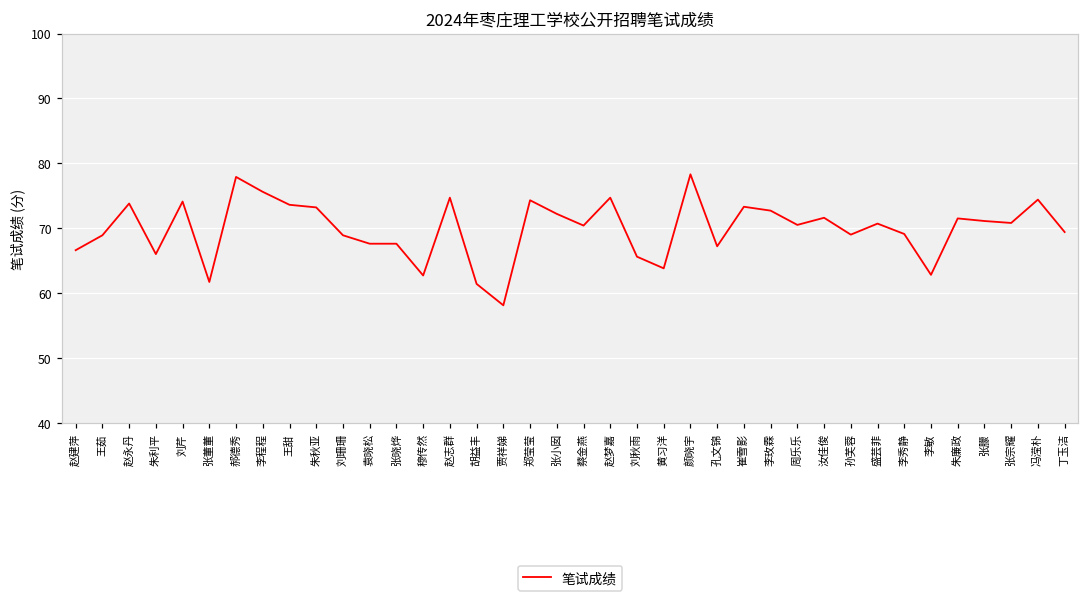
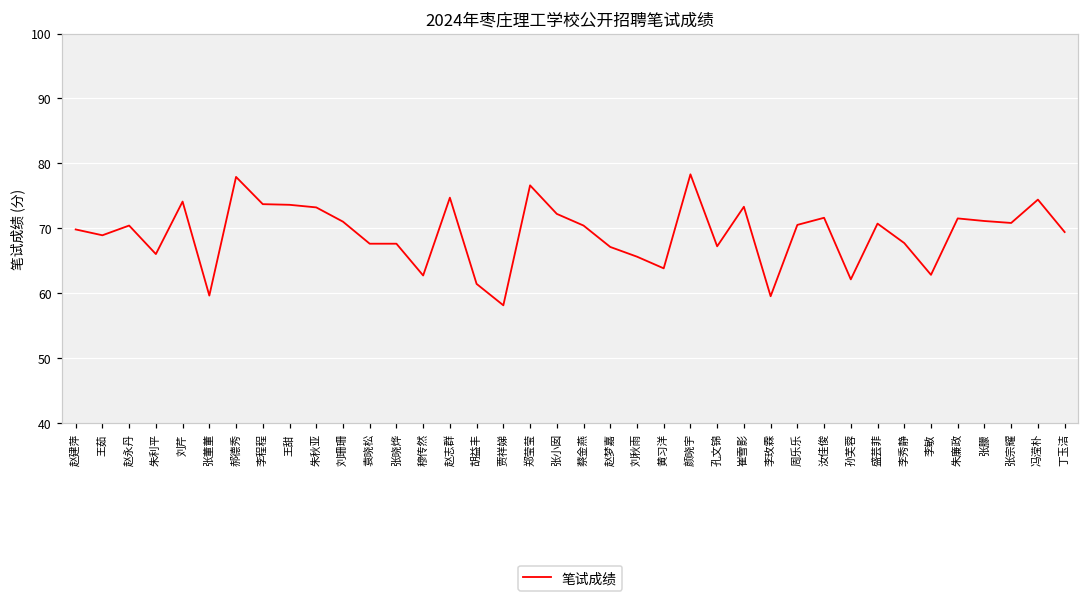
  {
-   "赵建萍": 67,
+   "赵建萍": 70,
    "王茹": 69,
-   "赵永丹": 74,
+   "赵永丹": 70,
    "朱利平": 66,
    "刘芹": 74,
-   "张董董": 62,
+   "张董董": 60,
    "郝德秀": 78,
-   "李程程": 76,
+   "李程程": 74,
    "王甜": 74,
    "朱秋亚": 73,
-   "刘珊珊": 69,
+   "刘珊珊": 71,
    "袁晓松": 68,
    "张晓烨": 68,
    "穆传然": 63,
    "赵志群": 75,
    "胡益丰": 61,
    "贾祥娣": 58,
-   "郑莹莹": 74,
+   "郑莹莹": 77,
    "张小囡": 72,
    "蔡金燕": 70,
-   "赵梦嘉": 75,
+   "赵梦嘉": 67,
    "刘秋雨": 66,
    "黄习洋": 64,
    "颜晓宇": 78,
    "孔文锦": 67,
    "崔雪影": 73,
-   "李玫霖": 73,
+   "李玫霖": 60,
    "周乐乐": 71,
    "汝佳俊": 72,
-   "孙芙蓉": 69,
+   "孙芙蓉": 62,
    "盛芸菲": 71,
-   "李秀静": 69,
+   "李秀静": 68,
    "李敏": 63,
    "朱廉政": 72,
    "张朦": 71,
    "张宗耀": 71,
    "冯滢朴": 74,
    "丁玉洁": 69
  }
